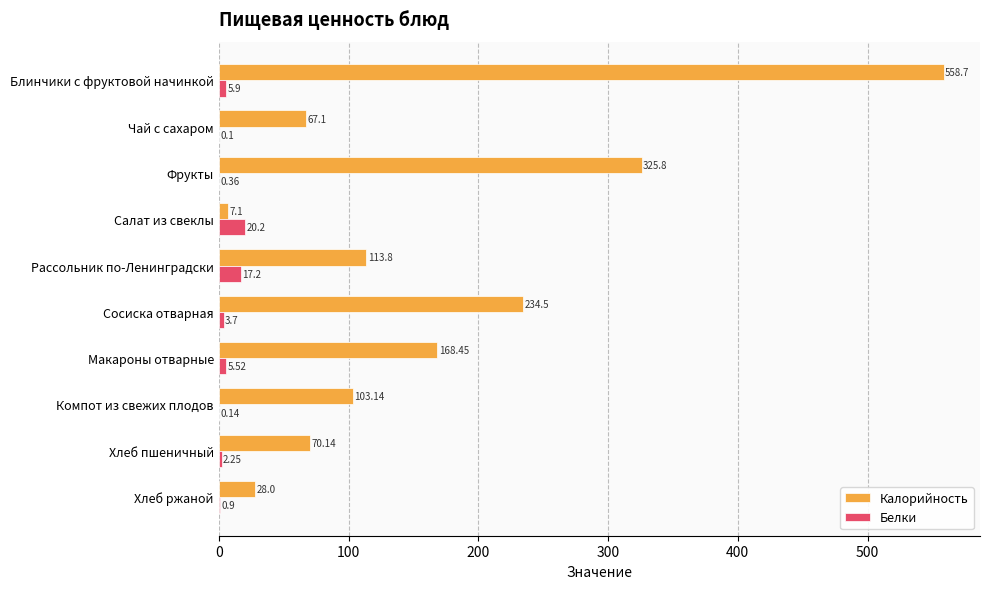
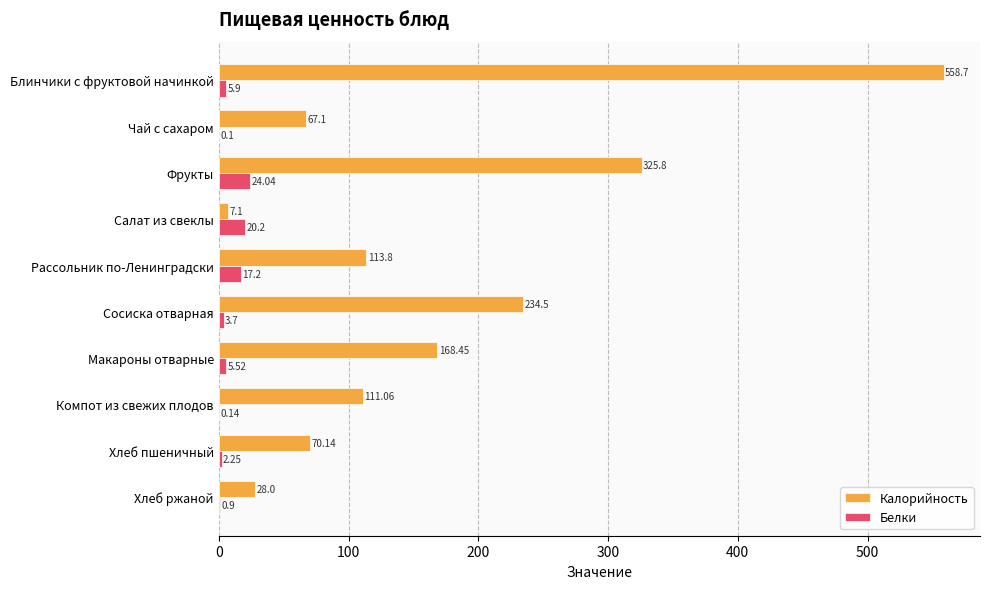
  {
    "Калорийность": {
      "Блинчики с фруктовой начинкой": 558.7,
      "Чай с сахаром": 67.1,
      "Фрукты": 325.8,
      "Салат из свеклы": 7.1,
      "Рассольник по-Ленинградски": 113.8,
      "Сосиска отварная": 234.5,
      "Макароны отварные": 168.45,
-     "Компот из свежих плодов": 103.14,
+     "Компот из свежих плодов": 111.06,
      "Хлеб пшеничный": 70.14,
      "Хлеб ржаной": 28.0
    },
    "Белки": {
      "Блинчики с фруктовой начинкой": 5.9,
      "Чай с сахаром": 0.1,
-     "Фрукты": 0.36,
+     "Фрукты": 24.04,
      "Салат из свеклы": 20.2,
      "Рассольник по-Ленинградски": 17.2,
      "Сосиска отварная": 3.7,
      "Макароны отварные": 5.52,
      "Компот из свежих плодов": 0.14,
      "Хлеб пшеничный": 2.25,
      "Хлеб ржаной": 0.9
    }
  }
